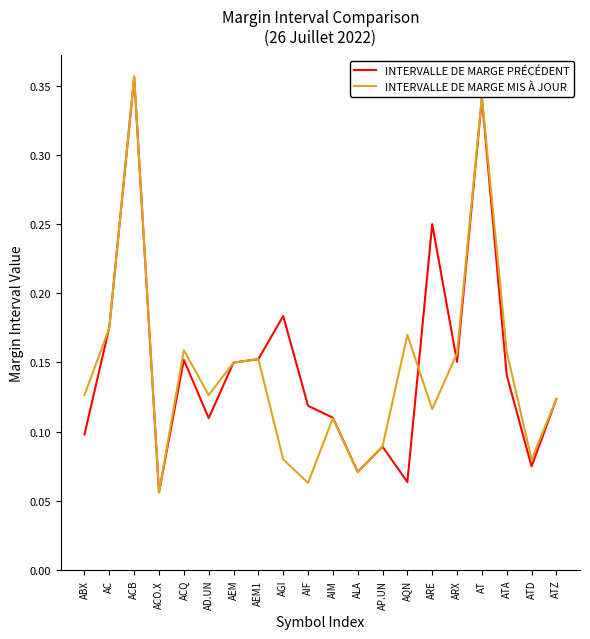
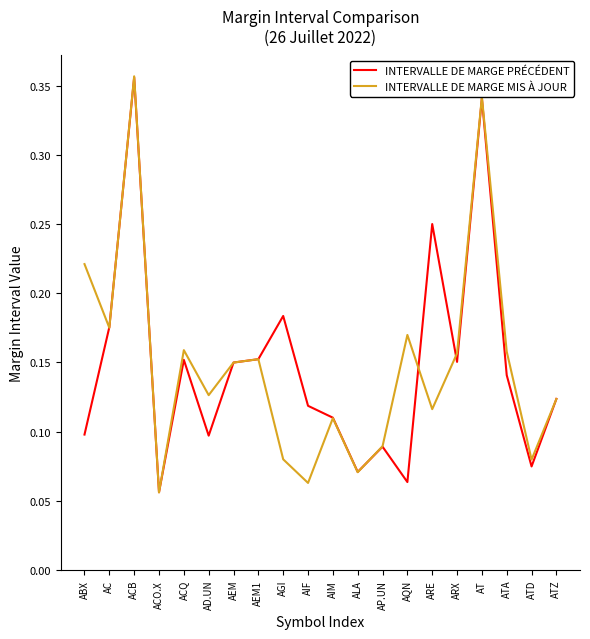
  {
    "INTERVALLE DE MARGE PRÉCÉDENT": {
      "ABX": 0.098,
      "ACQ": 0.152,
-     "AD.UN": 0.110,
+     "AD.UN": 0.097,
      "AGI": 0.184,
      "AIF": 0.119,
      "AQN": 0.064,
      "ARE": 0.250,
      "ARX": 0.150,
      "ATA": 0.141,
      "ATD": 0.075
    },
    "INTERVALLE DE MARGE MIS À JOUR": {
-     "ABX": 0.126,
+     "ABX": 0.221,
      "ACQ": 0.159,
      "AD.UN": 0.126,
      "AGI": 0.080,
      "AIF": 0.063,
      "AQN": 0.170,
      "ARE": 0.116,
      "ARX": 0.157,
      "ATA": 0.158,
      "ATD": 0.080
    }
  }
